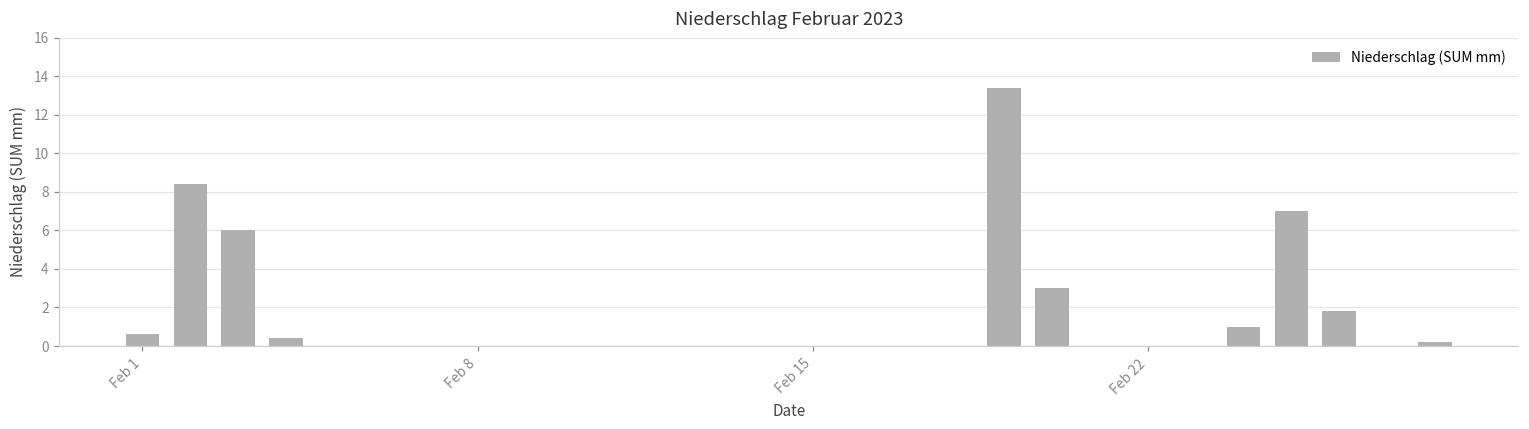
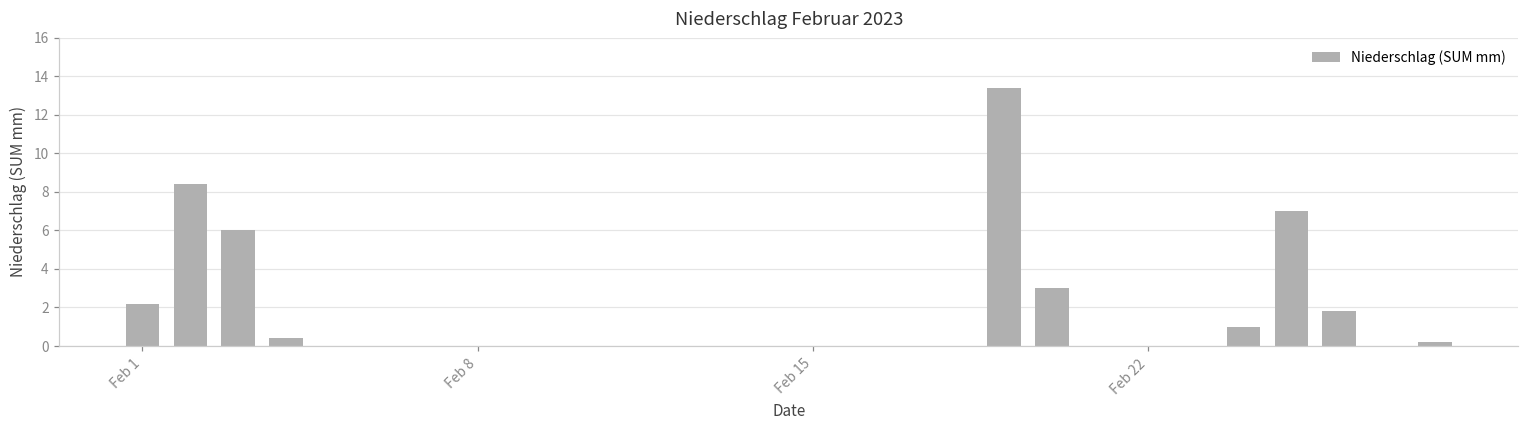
  {
-   "Feb 1": 0.6,
+   "Feb 1": 2.2,
    "Feb 8": 0.0,
    "Feb 15": 0.0,
    "Feb 22": 0.0
  }
